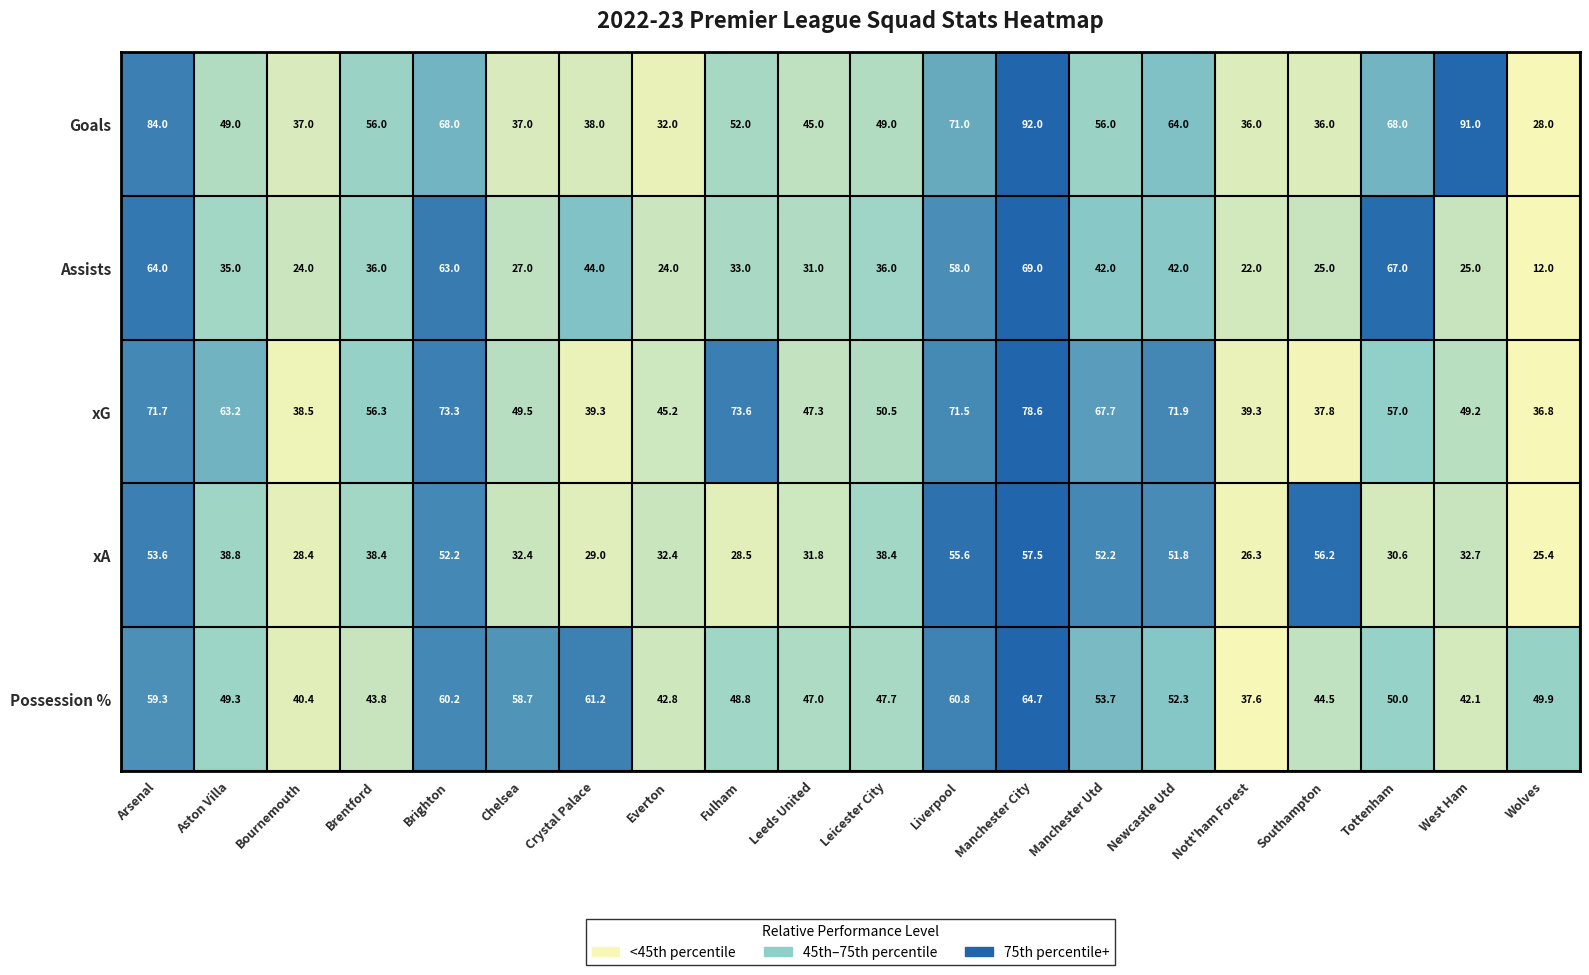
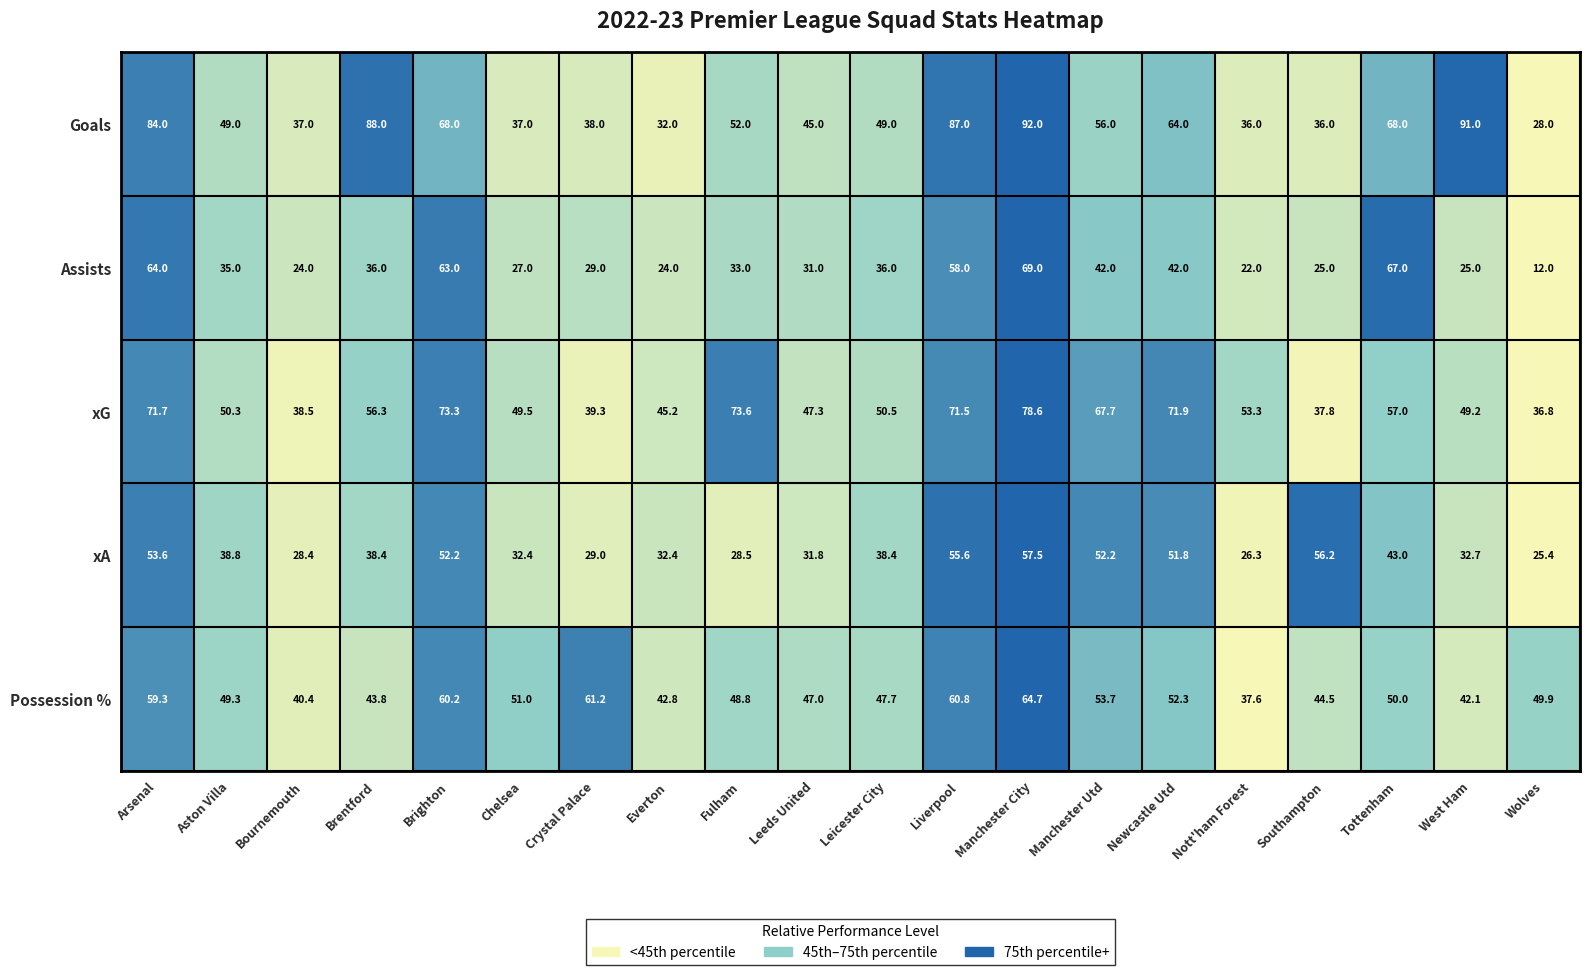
  {
    "Goals": {
      "Arsenal": 84.0,
      "Aston Villa": 49.0,
      "Bournemouth": 37.0,
-     "Brentford": 56.0,
+     "Brentford": 88.0,
      "Brighton": 68.0,
      "Chelsea": 37.0,
      "Crystal Palace": 38.0,
      "Everton": 32.0,
      "Fulham": 52.0,
      "Leeds United": 45.0,
      "Leicester City": 49.0,
-     "Liverpool": 71.0,
+     "Liverpool": 87.0,
      "Manchester City": 92.0,
      "Manchester Utd": 56.0,
      "Newcastle Utd": 64.0,
      "Nott'ham Forest": 36.0,
      "Southampton": 36.0,
      "Tottenham": 68.0,
      "West Ham": 91.0,
      "Wolves": 28.0
    },
    "Assists": {
      "Arsenal": 64.0,
      "Aston Villa": 35.0,
      "Bournemouth": 24.0,
      "Brentford": 36.0,
      "Brighton": 63.0,
      "Chelsea": 27.0,
-     "Crystal Palace": 44.0,
+     "Crystal Palace": 29.0,
      "Everton": 24.0,
      "Fulham": 33.0,
      "Leeds United": 31.0,
      "Leicester City": 36.0,
      "Liverpool": 58.0,
      "Manchester City": 69.0,
      "Manchester Utd": 42.0,
      "Newcastle Utd": 42.0,
      "Nott'ham Forest": 22.0,
      "Southampton": 25.0,
      "Tottenham": 67.0,
      "West Ham": 25.0,
      "Wolves": 12.0
    },
    "xG": {
      "Arsenal": 71.7,
-     "Aston Villa": 63.2,
+     "Aston Villa": 50.3,
      "Bournemouth": 38.5,
      "Brentford": 56.3,
      "Brighton": 73.3,
      "Chelsea": 49.5,
      "Crystal Palace": 39.3,
      "Everton": 45.2,
      "Fulham": 73.6,
      "Leeds United": 47.3,
      "Leicester City": 50.5,
      "Liverpool": 71.5,
      "Manchester City": 78.6,
      "Manchester Utd": 67.7,
      "Newcastle Utd": 71.9,
-     "Nott'ham Forest": 39.3,
+     "Nott'ham Forest": 53.3,
      "Southampton": 37.8,
      "Tottenham": 57.0,
      "West Ham": 49.2,
      "Wolves": 36.8
    },
    "xA": {
      "Arsenal": 53.6,
      "Aston Villa": 38.8,
      "Bournemouth": 28.4,
      "Brentford": 38.4,
      "Brighton": 52.2,
      "Chelsea": 32.4,
      "Crystal Palace": 29.0,
      "Everton": 32.4,
      "Fulham": 28.5,
      "Leeds United": 31.8,
      "Leicester City": 38.4,
      "Liverpool": 55.6,
      "Manchester City": 57.5,
      "Manchester Utd": 52.2,
      "Newcastle Utd": 51.8,
      "Nott'ham Forest": 26.3,
      "Southampton": 56.2,
-     "Tottenham": 30.6,
+     "Tottenham": 43.0,
      "West Ham": 32.7,
      "Wolves": 25.4
    },
    "Possession %": {
      "Arsenal": 59.3,
      "Aston Villa": 49.3,
      "Bournemouth": 40.4,
      "Brentford": 43.8,
      "Brighton": 60.2,
-     "Chelsea": 58.7,
+     "Chelsea": 51.0,
      "Crystal Palace": 61.2,
      "Everton": 42.8,
      "Fulham": 48.8,
      "Leeds United": 47.0,
      "Leicester City": 47.7,
      "Liverpool": 60.8,
      "Manchester City": 64.7,
      "Manchester Utd": 53.7,
      "Newcastle Utd": 52.3,
      "Nott'ham Forest": 37.6,
      "Southampton": 44.5,
      "Tottenham": 50.0,
      "West Ham": 42.1,
      "Wolves": 49.9
    }
  }
